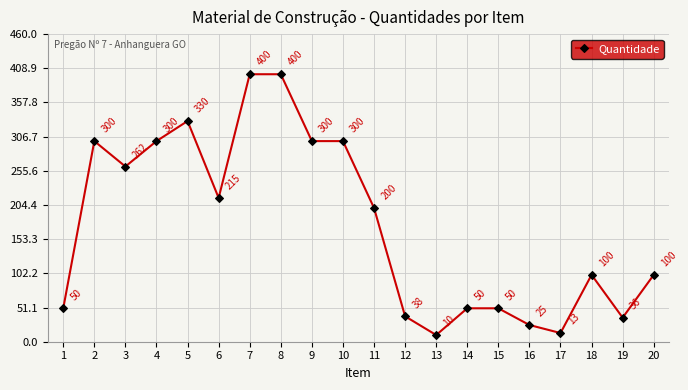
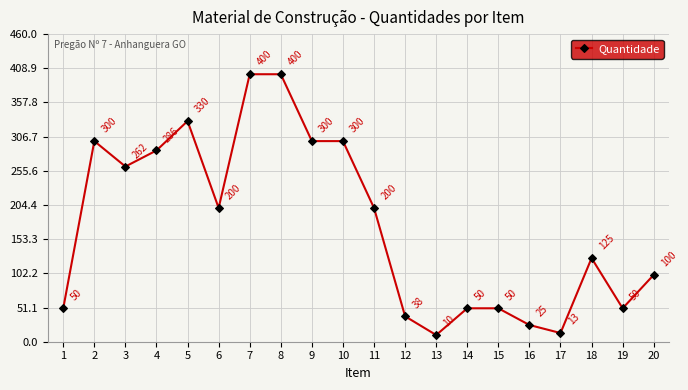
  {
    "1": 50,
    "2": 300,
    "3": 262,
-   "4": 300,
+   "4": 286,
    "5": 330,
-   "6": 215,
+   "6": 200,
    "7": 400,
    "8": 400,
    "9": 300,
    "10": 300,
    "11": 200,
    "12": 38,
    "13": 10,
    "14": 50,
    "15": 50,
    "16": 25,
    "17": 13,
-   "18": 100,
-   "19": 36,
+   "18": 125,
+   "19": 50,
    "20": 100
  }
